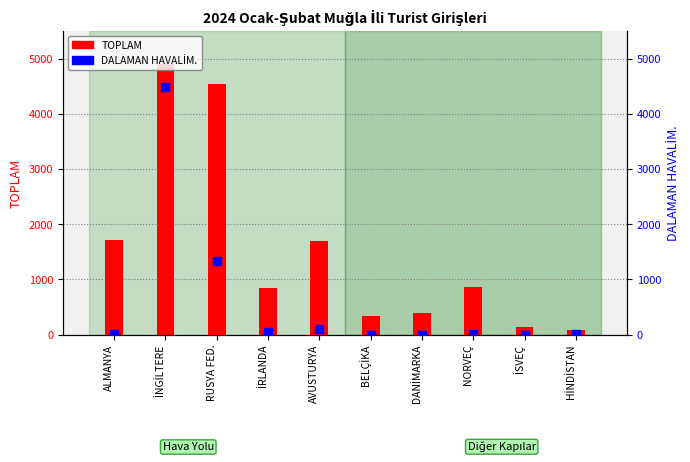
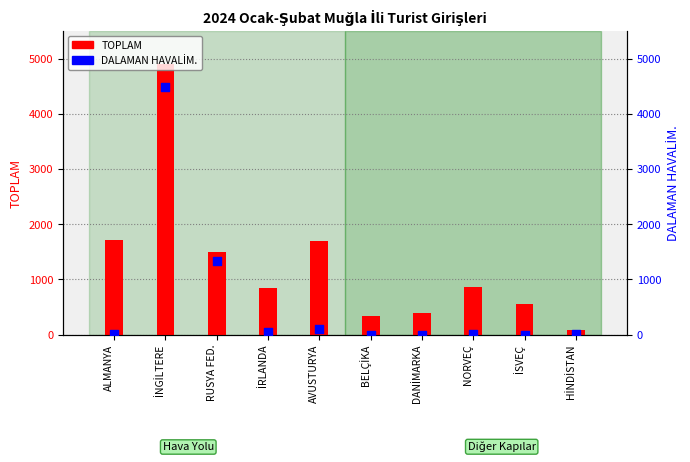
  {
    "TOPLAM": {
      "ALMANYA": 1700,
-     "RUSYA FED.": 4500,
+     "RUSYA FED.": 1500,
      "İRLANDA": 800,
      "AVUSTURYA": 1700,
      "BELÇİKA": 300,
      "DANİMARKA": 400,
      "NORVEÇ": 900,
-     "İSVEÇ": 100,
+     "İSVEÇ": 600,
      "HİNDİSTAN": 100
    }
  }
